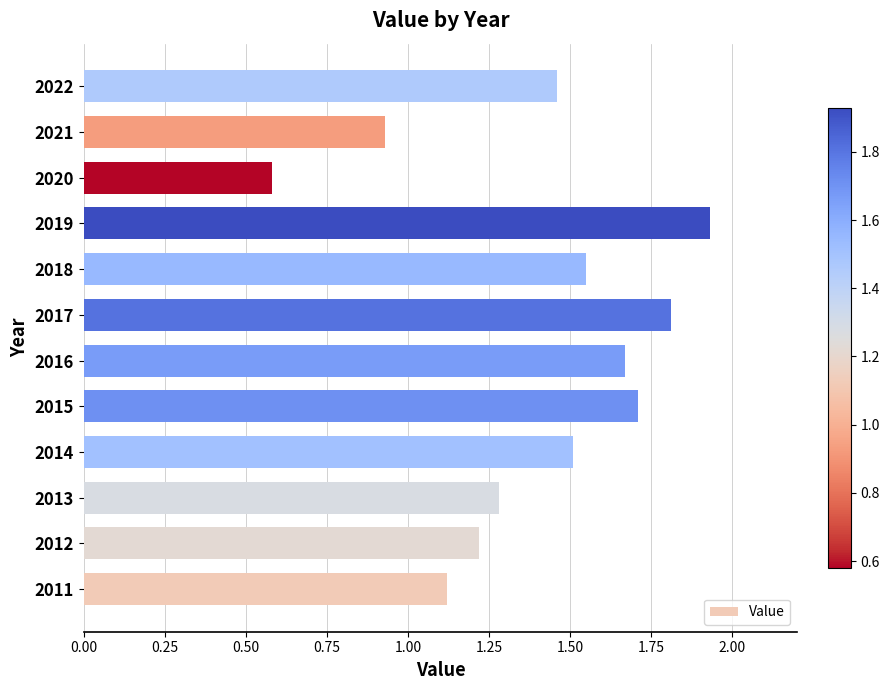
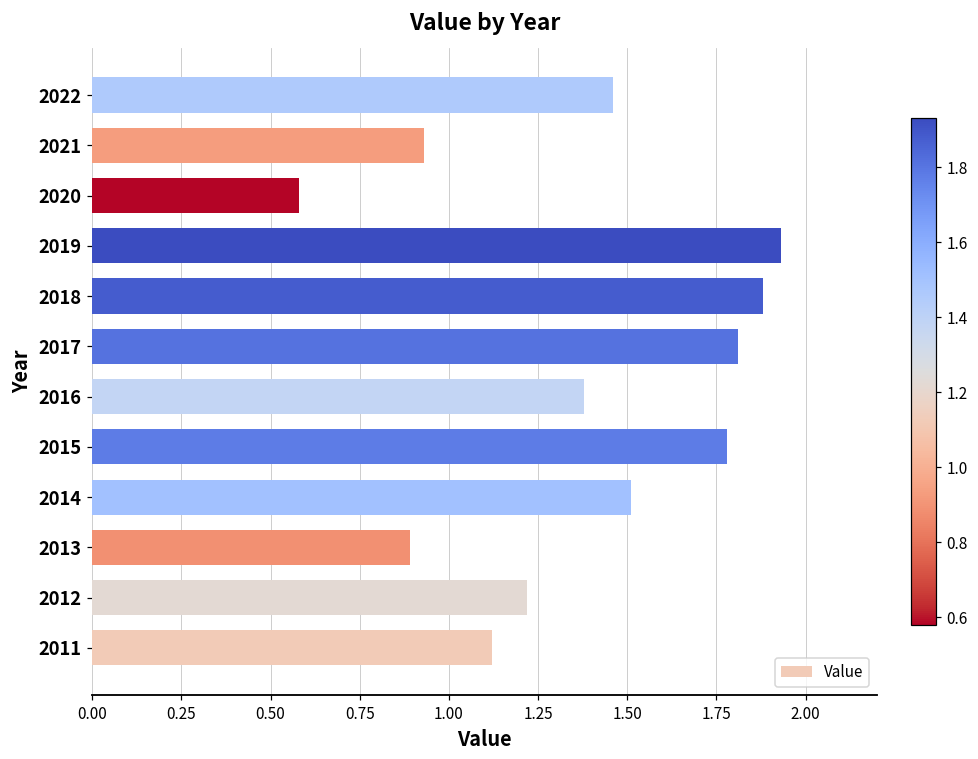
  {
    "2022": 1.46,
    "2021": 0.93,
    "2020": 0.58,
    "2019": 1.93,
-   "2018": 1.55,
+   "2018": 1.88,
    "2017": 1.81,
-   "2016": 1.67,
-   "2015": 1.71,
+   "2016": 1.38,
+   "2015": 1.78,
    "2014": 1.51,
-   "2013": 1.28,
+   "2013": 0.89,
    "2012": 1.22,
    "2011": 1.12
  }
